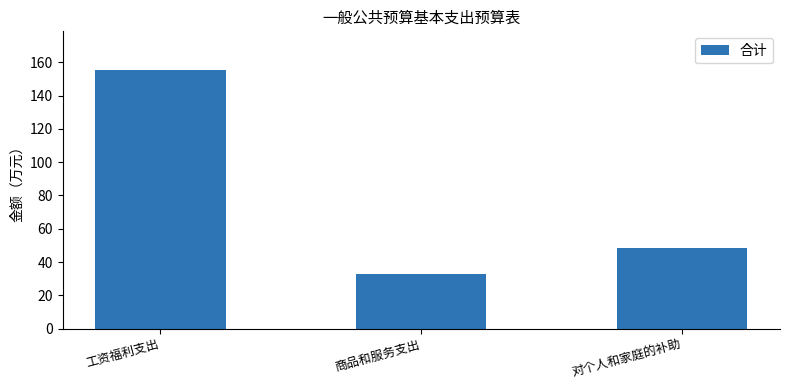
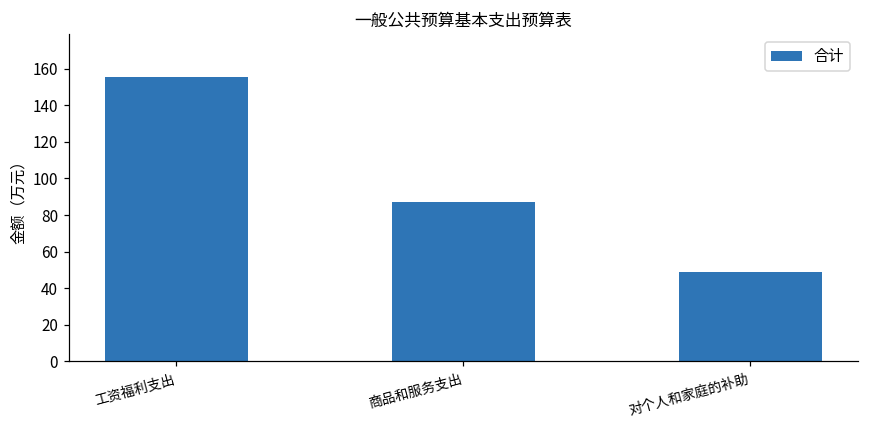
  {
    "工资福利支出": 155,
-   "商品和服务支出": 33,
+   "商品和服务支出": 87,
    "对个人和家庭的补助": 49
  }
